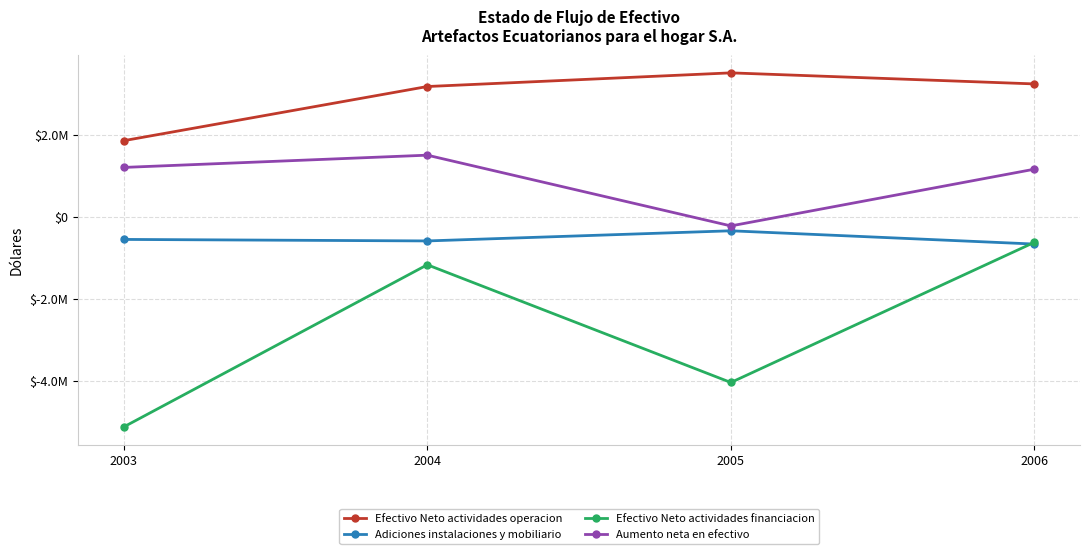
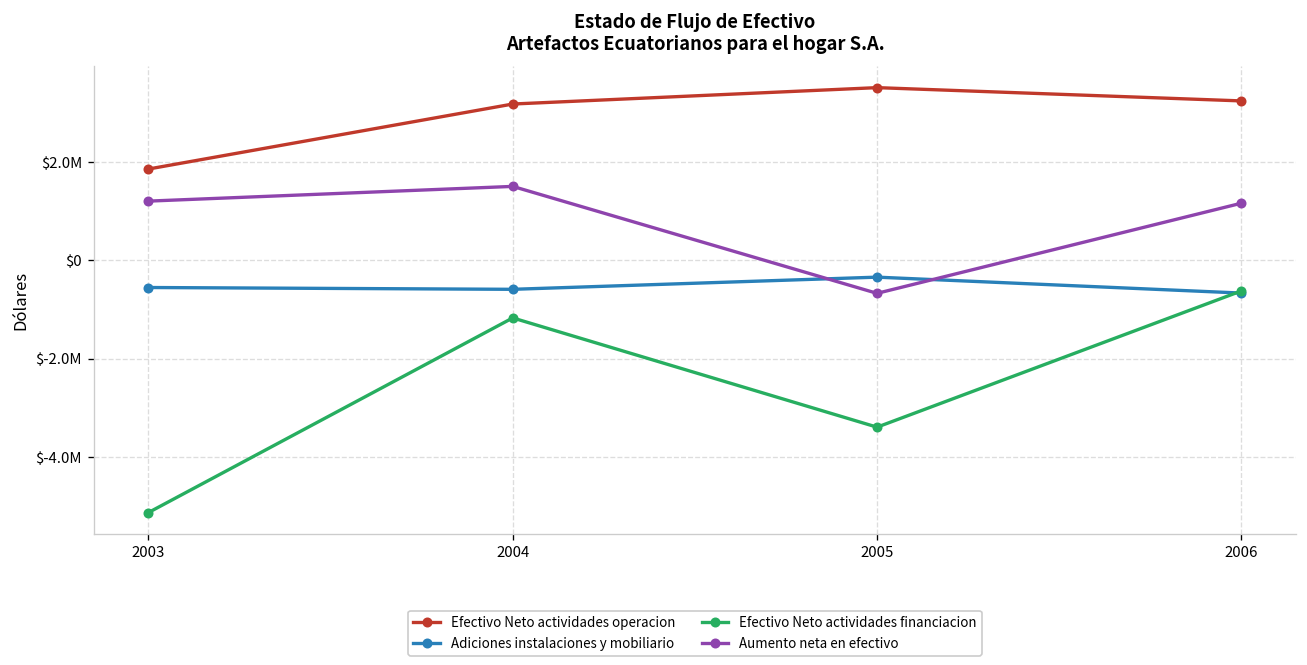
  {
    "Efectivo Neto actividades operacion": {
      "2003": "$1900000",
      "2004": "$3200000",
      "2005": "$3500000",
      "2006": "$3200000"
    },
    "Adiciones instalaciones y mobiliario": {
      "2003": "$-600000",
      "2004": "$-600000",
      "2005": "$-300000"
    },
    "Efectivo Neto actividades financiacion": {
      "2003": "$-5100000",
      "2004": "$-1200000",
-     "2005": "$-4000000"
+     "2005": "$-3400000"
    },
    "Aumento neta en efectivo": {
      "2003": "$1200000",
      "2004": "$1500000",
-     "2005": "$-200000",
+     "2005": "$-700000",
      "2006": "$1200000"
    }
  }
